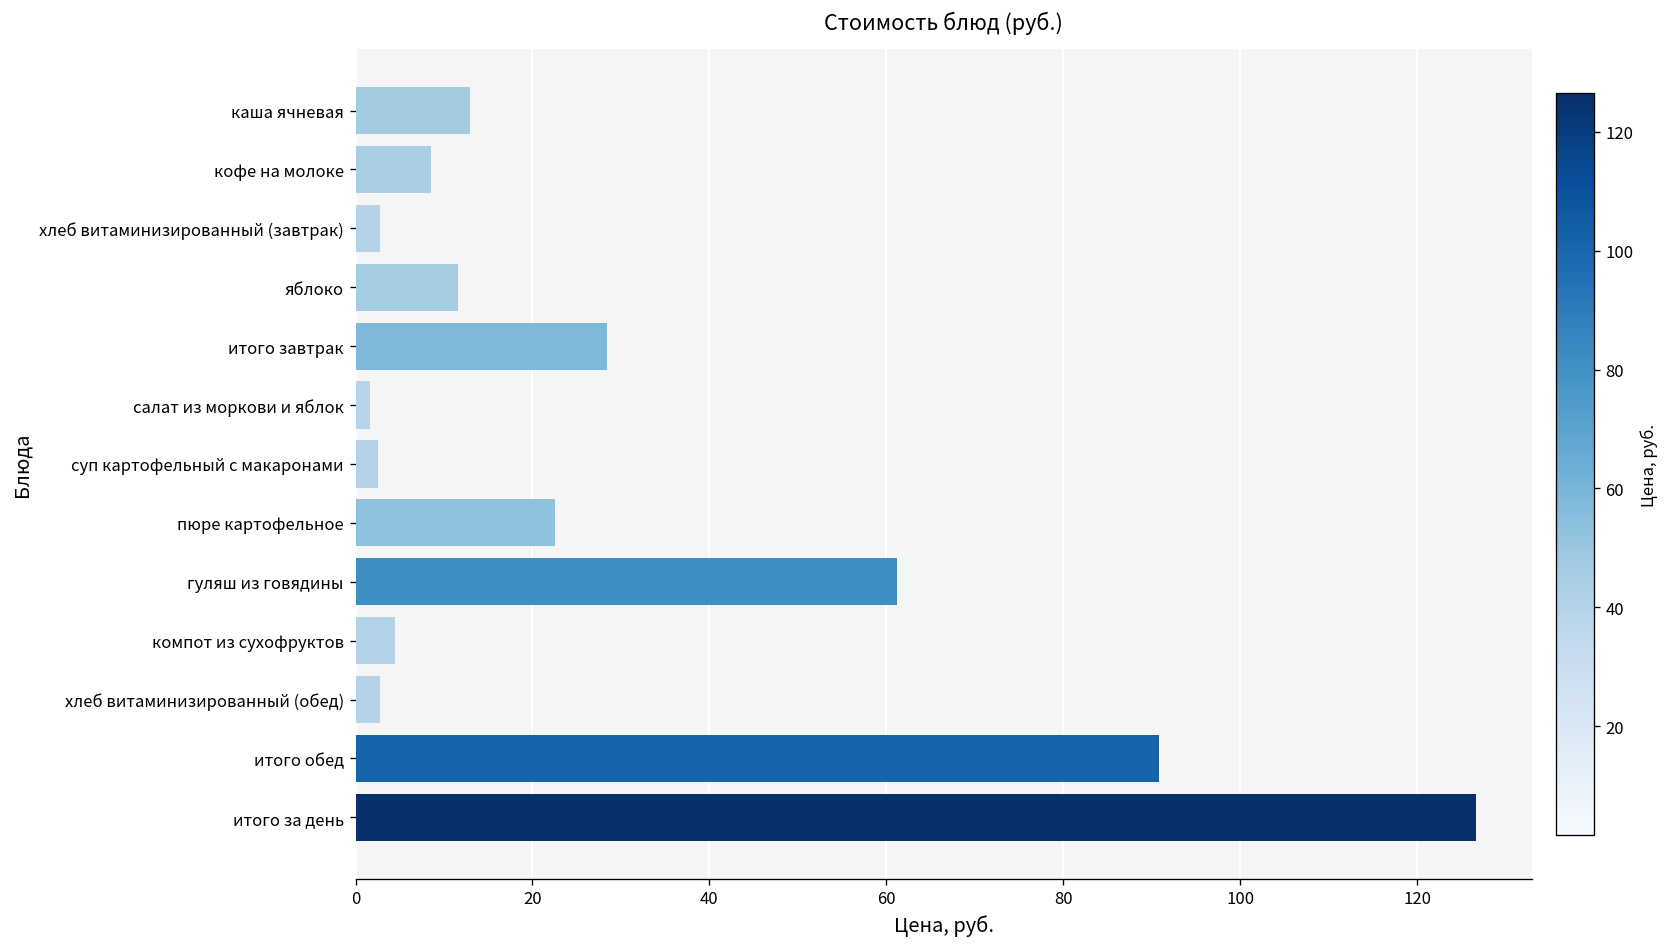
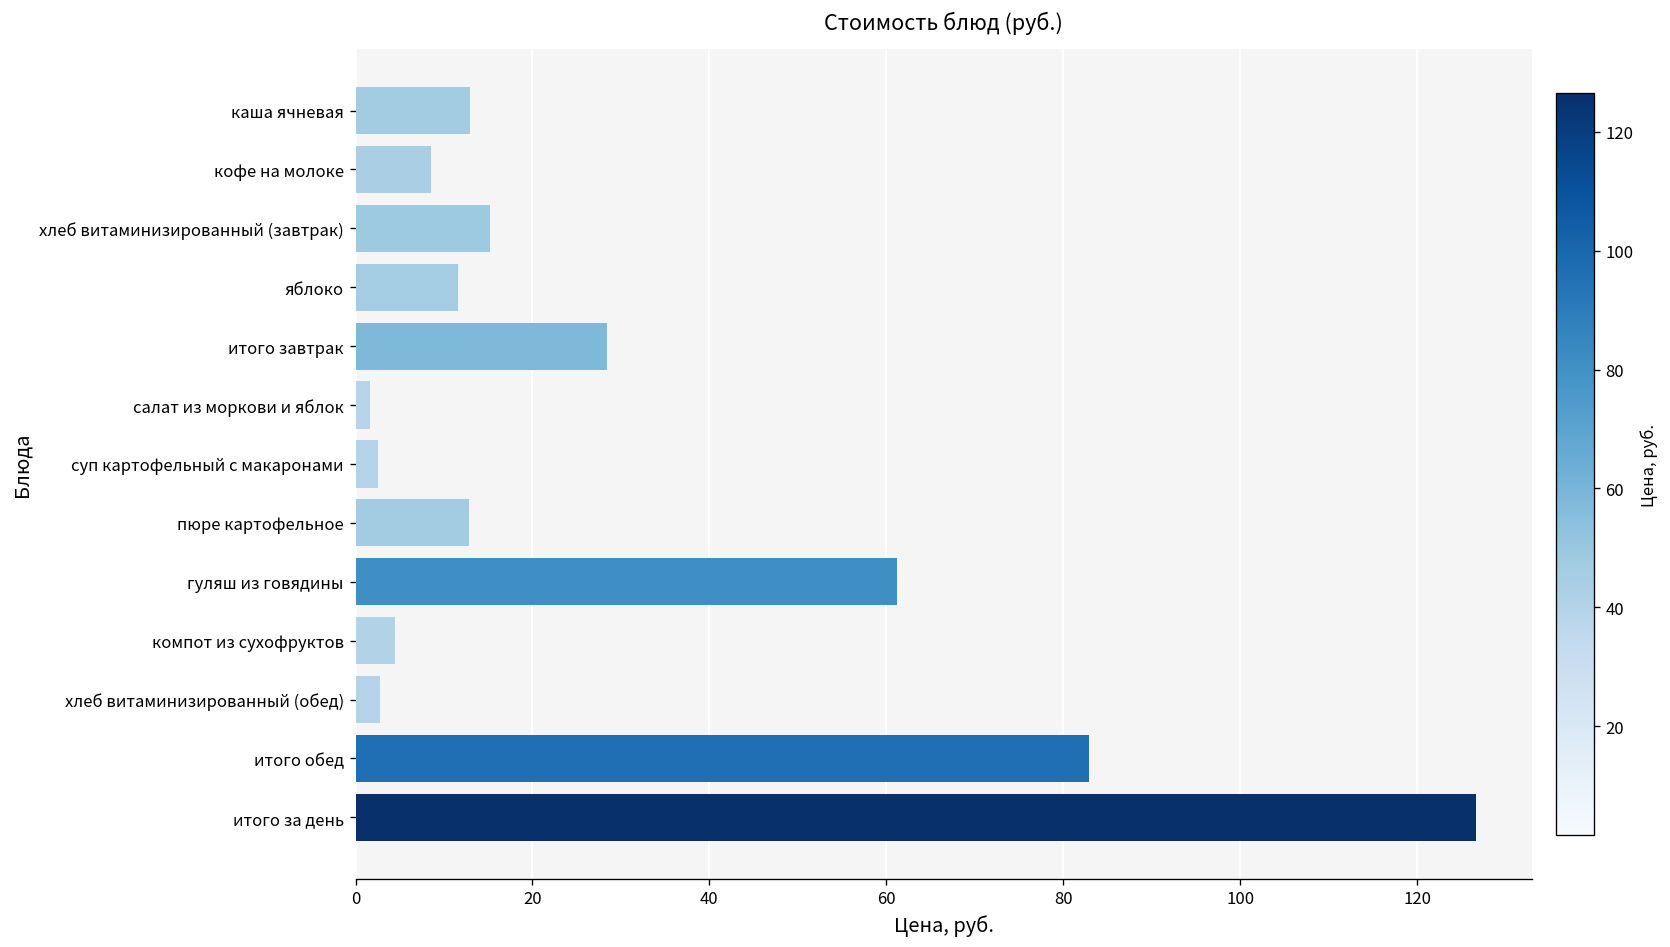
  {
    "каша ячневая": 13,
    "кофе на молоке": 9,
-   "хлеб витаминизированный (завтрак)": 3,
+   "хлеб витаминизированный (завтрак)": 15,
    "яблоко": 12,
    "итого завтрак": 28,
    "салат из моркови и яблок": 2,
    "суп картофельный с макаронами": 3,
-   "пюре картофельное": 22,
+   "пюре картофельное": 13,
    "гуляш из говядины": 61,
    "компот из сухофруктов": 4,
    "хлеб витаминизированный (обед)": 3,
-   "итого обед": 91,
+   "итого обед": 83,
    "итого за день": 127
  }
